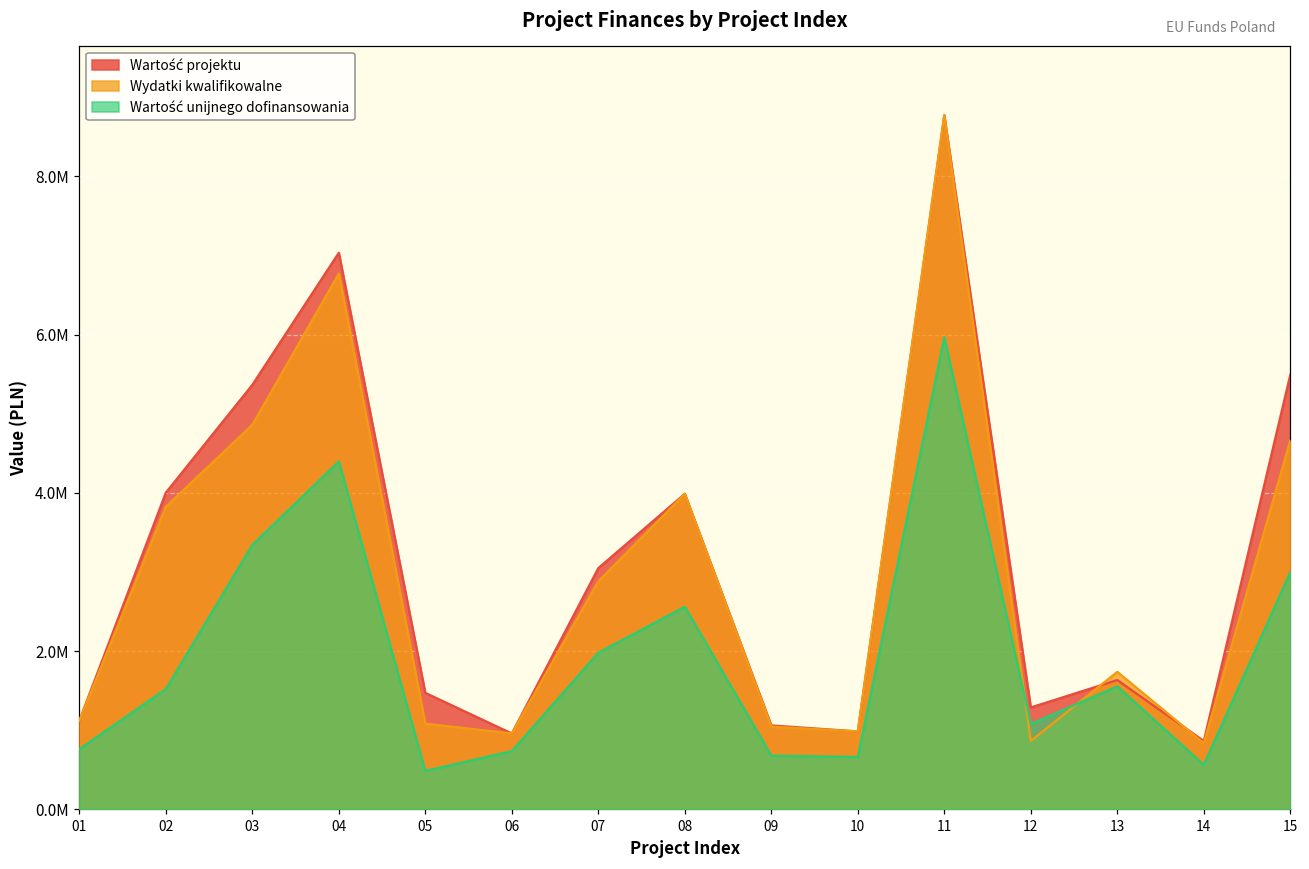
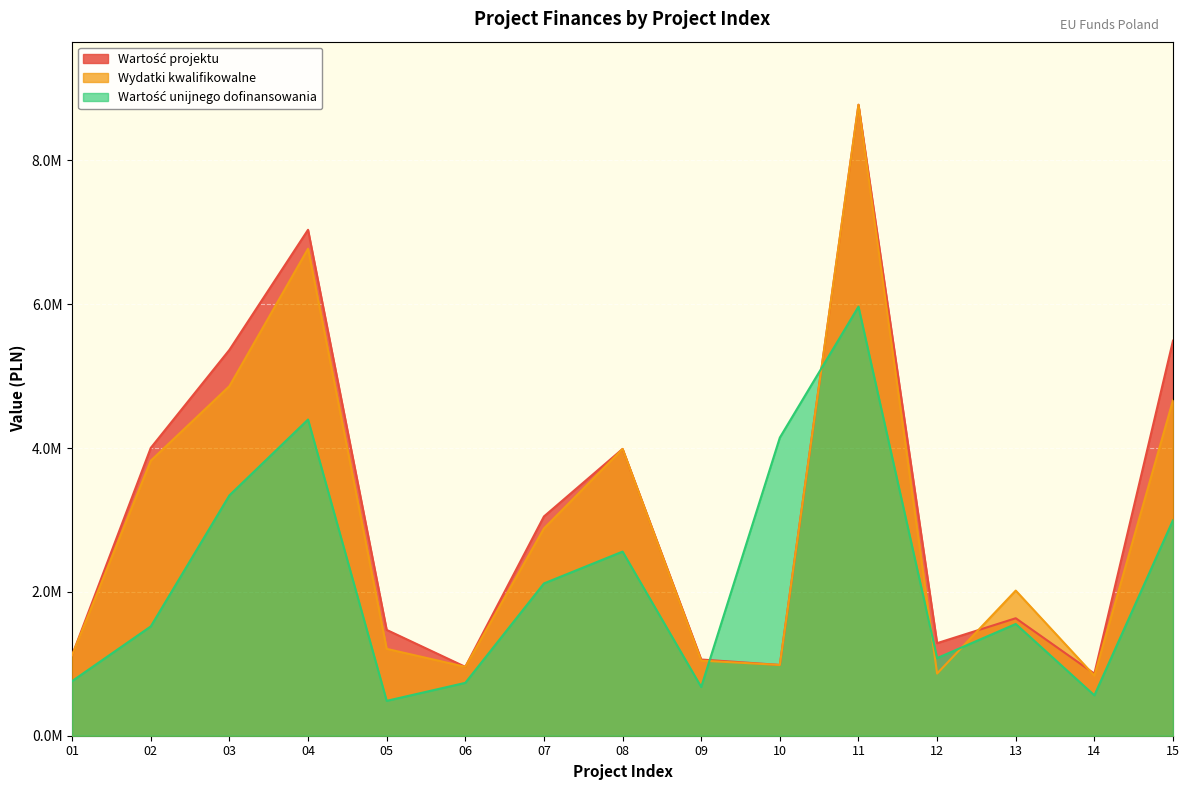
  {
    "Project Finances by Project Index": {
      "Wartość projektu": {
        "02": 4000000,
        "03": 5400000,
        "04": 7000000,
        "05": 1500000,
        "07": 3000000,
        "12": 1300000,
        "13": 1600000,
        "15": 5500000
      },
      "Wydatki kwalifikowalne": {
        "02": 3800000,
        "03": 4900000,
        "04": 6800000,
-       "05": 1100000,
+       "05": 1200000,
        "07": 2900000,
        "12": 900000,
-       "13": 1700000,
+       "13": 2000000,
        "15": 4700000
      },
      "Wartość unijnego dofinansowania": {
        "01": 800000,
        "02": 1500000,
        "03": 3300000,
        "04": 4400000,
        "05": 500000,
        "06": 700000,
-       "07": 2000000,
+       "07": 2100000,
        "08": 2600000,
        "09": 700000,
-       "10": 700000,
+       "10": 4100000,
        "11": 6000000,
        "12": 1100000,
        "13": 1600000,
        "14": 600000,
        "15": 3000000
      }
    }
  }
